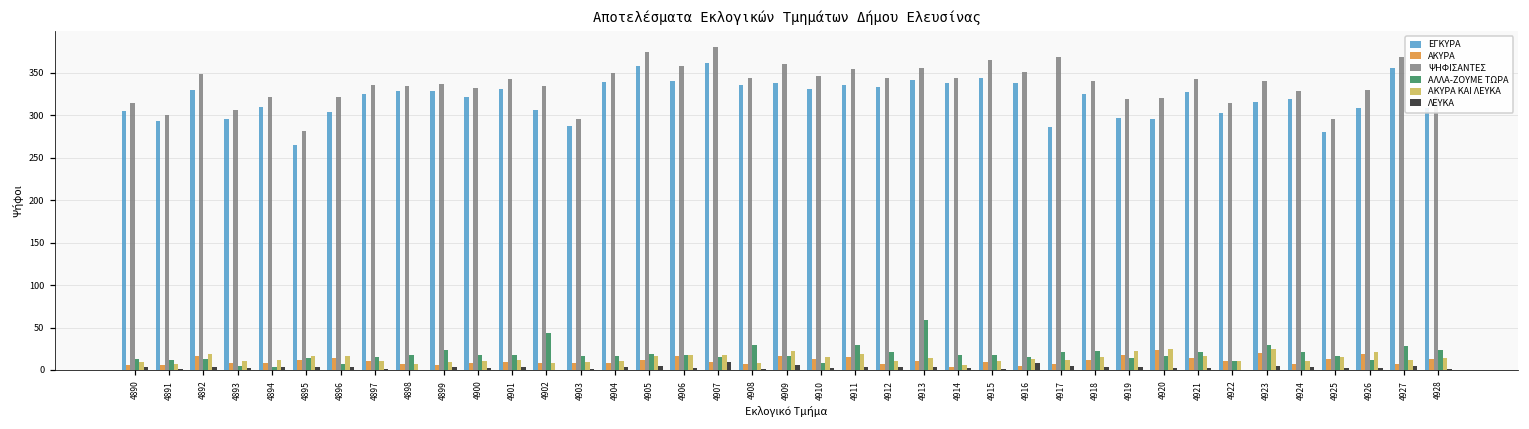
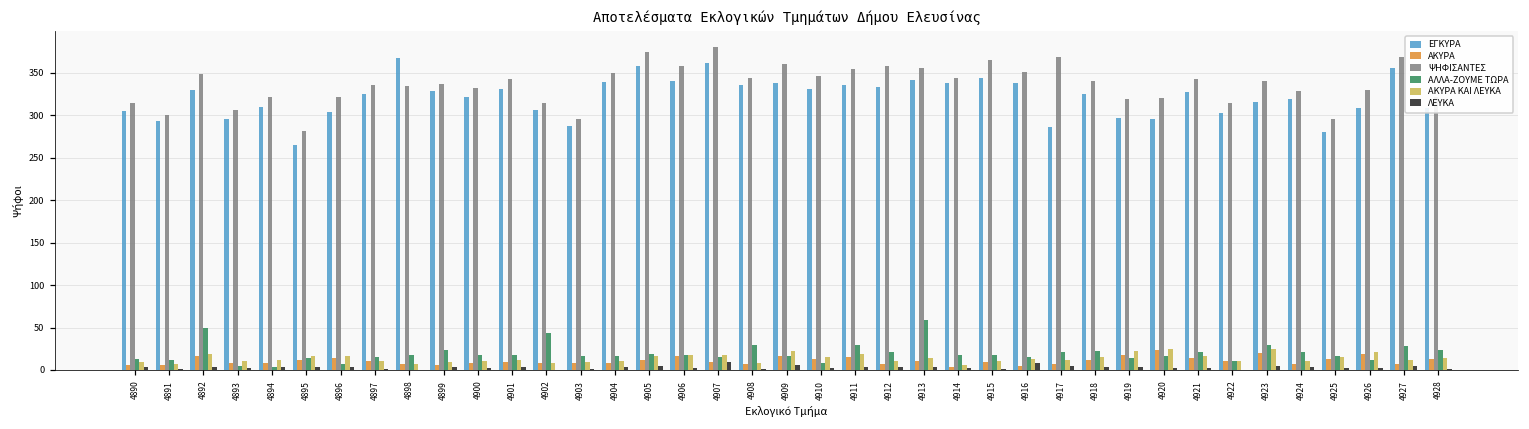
  {
    "ΕΓΚΥΡΑ": {
      "4890": 310,
      "4891": 290,
      "4892": 330,
      "4893": 300,
      "4894": 310,
      "4895": 270,
      "4896": 300,
      "4897": 330,
-     "4898": 330,
+     "4898": 370,
      "4899": 330,
      "4900": 320,
      "4901": 330,
      "4902": 310,
      "4903": 290,
      "4904": 340,
      "4905": 360,
      "4906": 340,
      "4907": 360,
      "4908": 340,
      "4909": 340,
      "4910": 330,
      "4911": 340,
      "4912": 330,
      "4913": 340,
      "4914": 340,
      "4915": 340,
      "4916": 340,
      "4917": 290,
      "4918": 330,
      "4919": 300,
      "4920": 300,
      "4921": 330,
      "4922": 300,
      "4923": 320,
      "4924": 320,
      "4925": 280,
      "4926": 310,
      "4927": 360
    },
    "ΨΗΦΙΣΑΝΤΕΣ": {
      "4890": 310,
      "4891": 300,
      "4892": 350,
      "4893": 310,
      "4894": 320,
      "4895": 280,
      "4896": 320,
      "4897": 340,
      "4898": 340,
      "4899": 340,
      "4900": 330,
      "4901": 340,
-     "4902": 340,
+     "4902": 310,
      "4903": 300,
      "4904": 350,
      "4905": 380,
      "4906": 360,
      "4907": 380,
      "4908": 340,
      "4909": 360,
      "4910": 350,
      "4911": 360,
-     "4912": 340,
+     "4912": 360,
      "4913": 360,
      "4914": 340,
      "4915": 370,
      "4916": 350,
      "4917": 370,
      "4918": 340,
      "4919": 320,
      "4920": 320,
      "4921": 340,
      "4922": 310,
      "4923": 340,
      "4924": 330,
      "4925": 300,
      "4926": 330,
      "4927": 370
    },
    "ΑΛΛΑ-ΖΟΥΜΕ ΤΩΡΑ": {
      "4890": 10,
      "4891": 10,
-     "4892": 10,
+     "4892": 50,
      "4893": 10,
      "4894": 0,
      "4895": 10,
      "4896": 10,
      "4897": 20,
      "4898": 20,
      "4899": 20,
      "4900": 20,
      "4901": 20,
      "4902": 40,
      "4903": 20,
      "4904": 20,
      "4905": 20,
      "4906": 20,
      "4907": 20,
      "4908": 30,
      "4909": 20,
      "4910": 10,
      "4911": 30,
      "4912": 20,
      "4913": 60,
      "4914": 20,
      "4915": 20,
      "4916": 20,
      "4917": 20,
      "4918": 20,
      "4919": 10,
      "4920": 20,
      "4921": 20,
      "4922": 10,
      "4923": 30,
      "4924": 20,
      "4925": 20,
      "4926": 10,
      "4927": 30,
      "4928": 20
    },
    "ΛΕΥΚΑ": {
      "4894": 0,
      "4895": 0,
      "4898": 0,
      "4902": 0,
      "4905": 10,
      "4907": 10,
      "4909": 10,
      "4911": 0,
      "4912": 0,
      "4916": 10,
      "4917": 10,
      "4919": 0,
      "4922": 0,
      "4923": 10,
      "4927": 10
    }
  }
